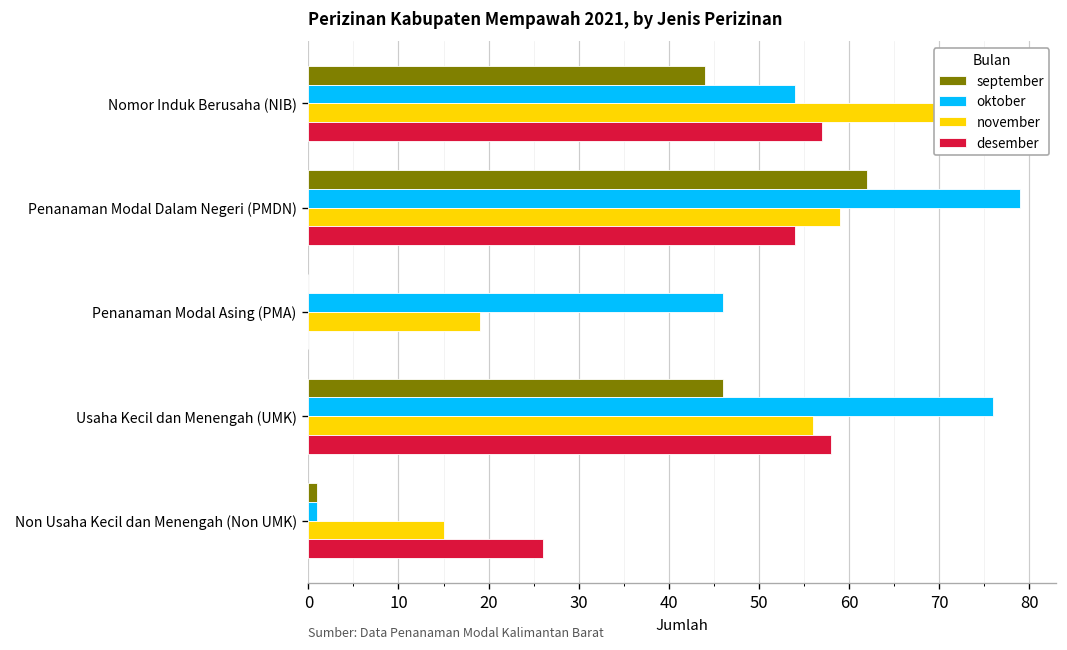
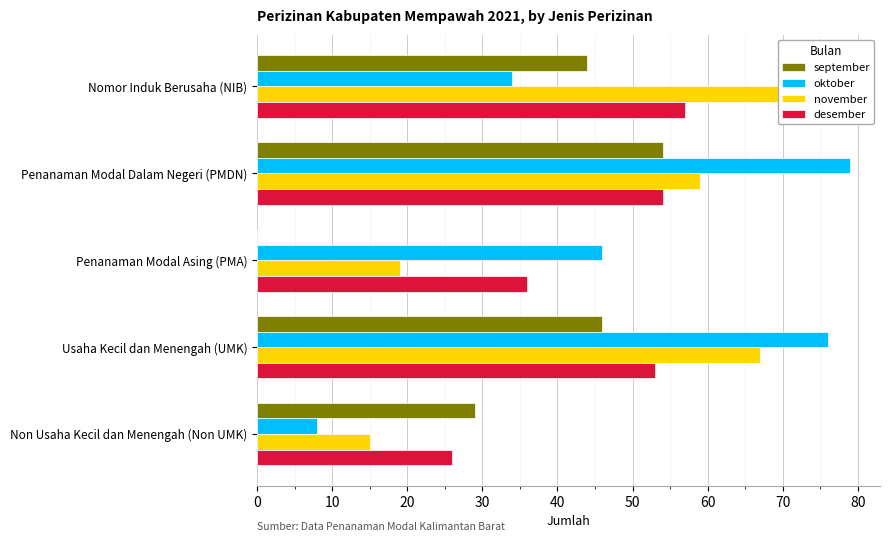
  {
    "september": {
      "Nomor Induk Berusaha (NIB)": 44,
-     "Penanaman Modal Dalam Negeri (PMDN)": 62,
+     "Penanaman Modal Dalam Negeri (PMDN)": 54,
      "Penanaman Modal Asing (PMA)": 0,
      "Usaha Kecil dan Menengah (UMK)": 46,
-     "Non Usaha Kecil dan Menengah (Non UMK)": 1
+     "Non Usaha Kecil dan Menengah (Non UMK)": 29
    },
    "oktober": {
-     "Nomor Induk Berusaha (NIB)": 54,
+     "Nomor Induk Berusaha (NIB)": 34,
      "Penanaman Modal Dalam Negeri (PMDN)": 79,
      "Penanaman Modal Asing (PMA)": 46,
      "Usaha Kecil dan Menengah (UMK)": 76,
-     "Non Usaha Kecil dan Menengah (Non UMK)": 1
+     "Non Usaha Kecil dan Menengah (Non UMK)": 8
    },
    "november": {
      "Penanaman Modal Dalam Negeri (PMDN)": 59,
      "Penanaman Modal Asing (PMA)": 19,
-     "Usaha Kecil dan Menengah (UMK)": 56,
+     "Usaha Kecil dan Menengah (UMK)": 67,
      "Non Usaha Kecil dan Menengah (Non UMK)": 15
    },
    "desember": {
      "Nomor Induk Berusaha (NIB)": 57,
      "Penanaman Modal Dalam Negeri (PMDN)": 54,
-     "Penanaman Modal Asing (PMA)": 0,
-     "Usaha Kecil dan Menengah (UMK)": 58,
+     "Penanaman Modal Asing (PMA)": 36,
+     "Usaha Kecil dan Menengah (UMK)": 53,
      "Non Usaha Kecil dan Menengah (Non UMK)": 26
    }
  }
